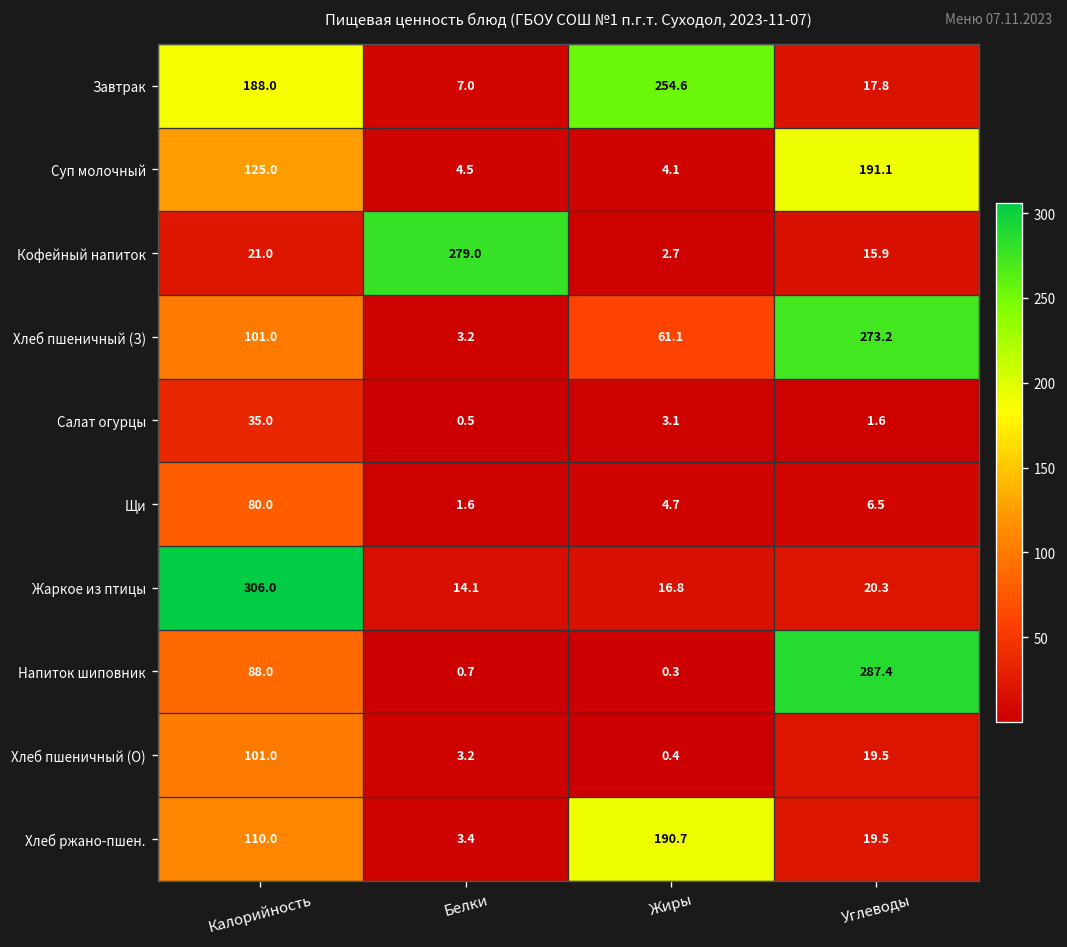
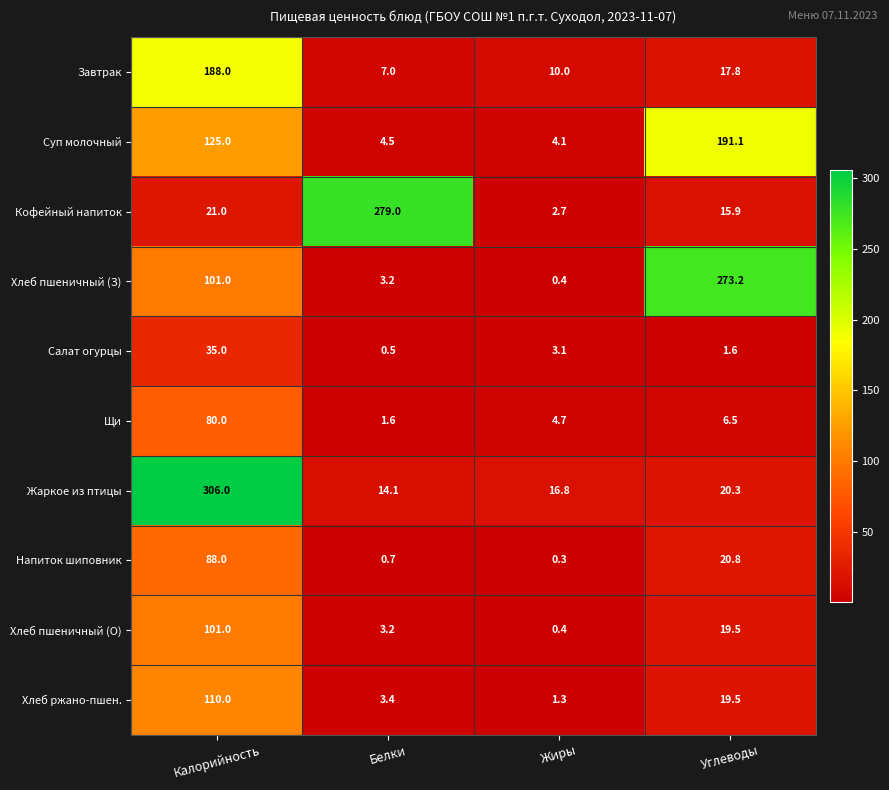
  {
    "Завтрак": {
      "Калорийность": 188.0,
      "Белки": 7.0,
-     "Жиры": 254.6,
+     "Жиры": 10.0,
      "Углеводы": 17.8
    },
    "Суп молочный": {
      "Калорийность": 125.0,
      "Белки": 4.5,
      "Жиры": 4.1,
      "Углеводы": 191.1
    },
    "Кофейный напиток": {
      "Калорийность": 21.0,
      "Белки": 279.0,
      "Жиры": 2.7,
      "Углеводы": 15.9
    },
    "Хлеб пшеничный (З)": {
      "Калорийность": 101.0,
      "Белки": 3.2,
-     "Жиры": 61.1,
+     "Жиры": 0.4,
      "Углеводы": 273.2
    },
    "Салат огурцы": {
      "Калорийность": 35.0,
      "Белки": 0.5,
      "Жиры": 3.1,
      "Углеводы": 1.6
    },
    "Щи": {
      "Калорийность": 80.0,
      "Белки": 1.6,
      "Жиры": 4.7,
      "Углеводы": 6.5
    },
    "Жаркое из птицы": {
      "Калорийность": 306.0,
      "Белки": 14.1,
      "Жиры": 16.8,
      "Углеводы": 20.3
    },
    "Напиток шиповник": {
      "Калорийность": 88.0,
      "Белки": 0.7,
      "Жиры": 0.3,
-     "Углеводы": 287.4
+     "Углеводы": 20.8
    },
    "Хлеб пшеничный (О)": {
      "Калорийность": 101.0,
      "Белки": 3.2,
      "Жиры": 0.4,
      "Углеводы": 19.5
    },
    "Хлеб ржано-пшен.": {
      "Калорийность": 110.0,
      "Белки": 3.4,
-     "Жиры": 190.7,
+     "Жиры": 1.3,
      "Углеводы": 19.5
    }
  }
